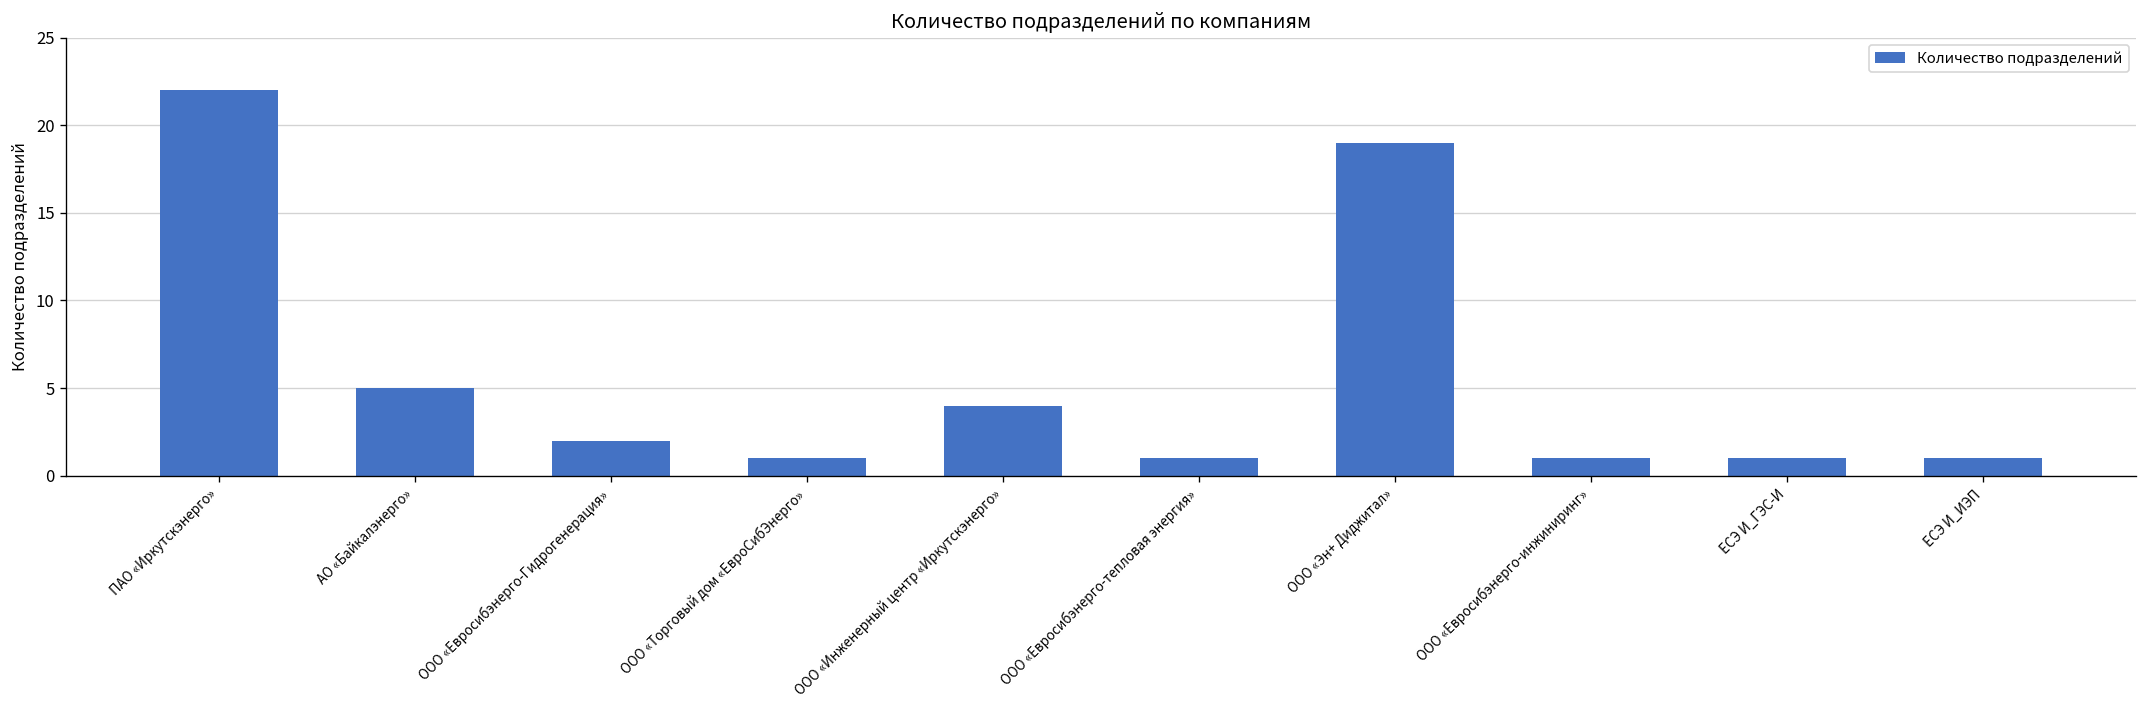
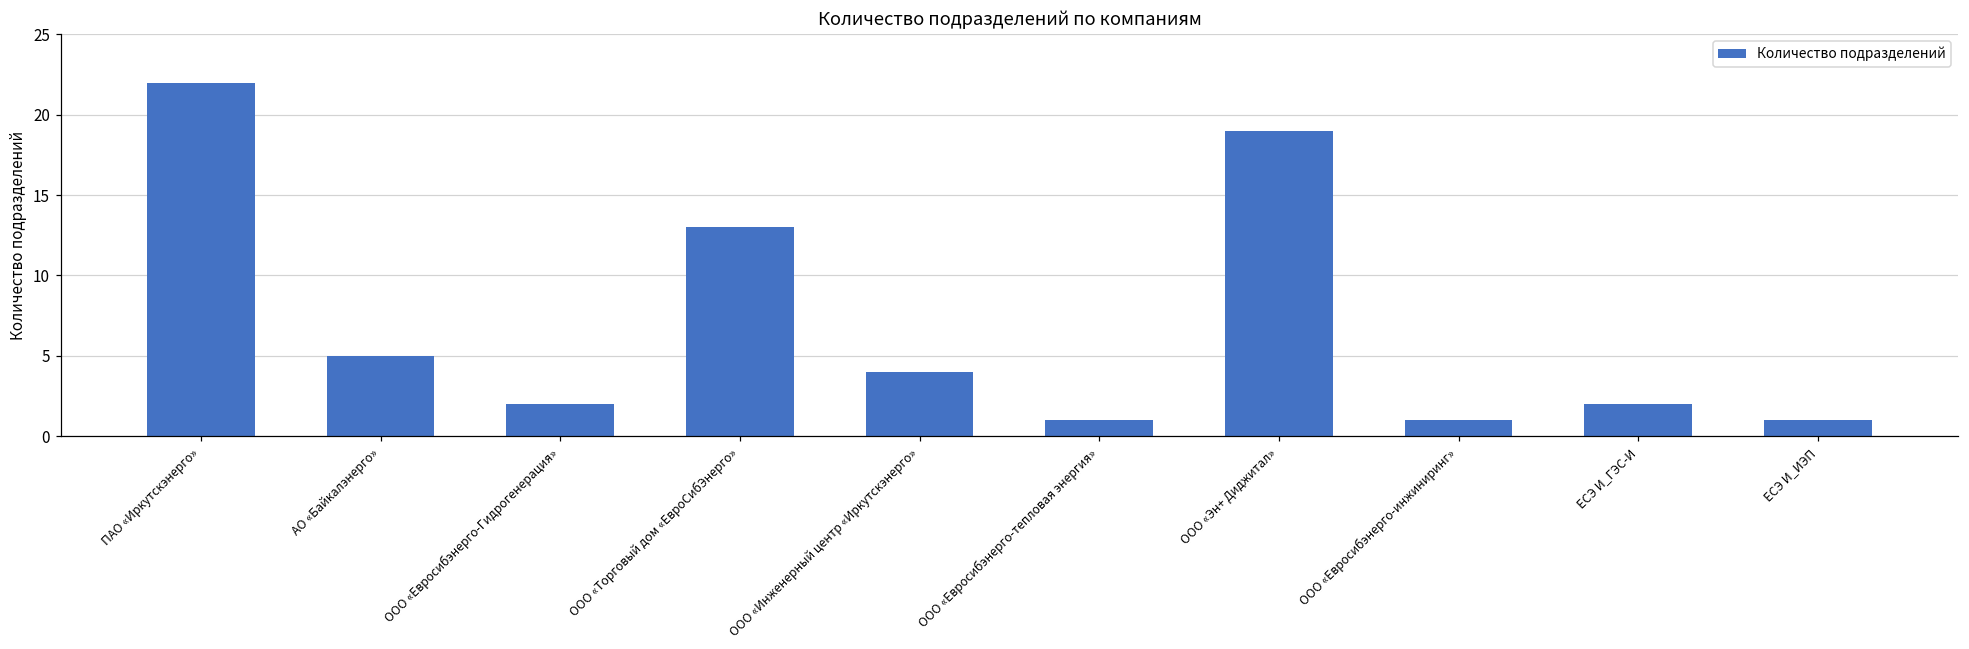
  {
    "ПАО «Иркутскэнерго»": 22,
    "АО «Байкалэнерго»": 5,
    "ООО «Евросибэнерго-Гидрогенерация»": 2,
-   "ООО «Торговый дом «ЕвроСибЭнерго»": 1,
+   "ООО «Торговый дом «ЕвроСибЭнерго»": 13,
    "ООО «Инженерный центр «Иркутскэнерго»": 4,
    "ООО «Евросибэнерго-тепловая энергия»": 1,
    "ООО «Эн+ Диджитал»": 19,
    "ООО «Евросибэнерго-инжиниринг»": 1,
-   "ЕСЭ И_ГЭС-И": 1,
+   "ЕСЭ И_ГЭС-И": 2,
    "ЕСЭ И_ИЭП": 1
  }
